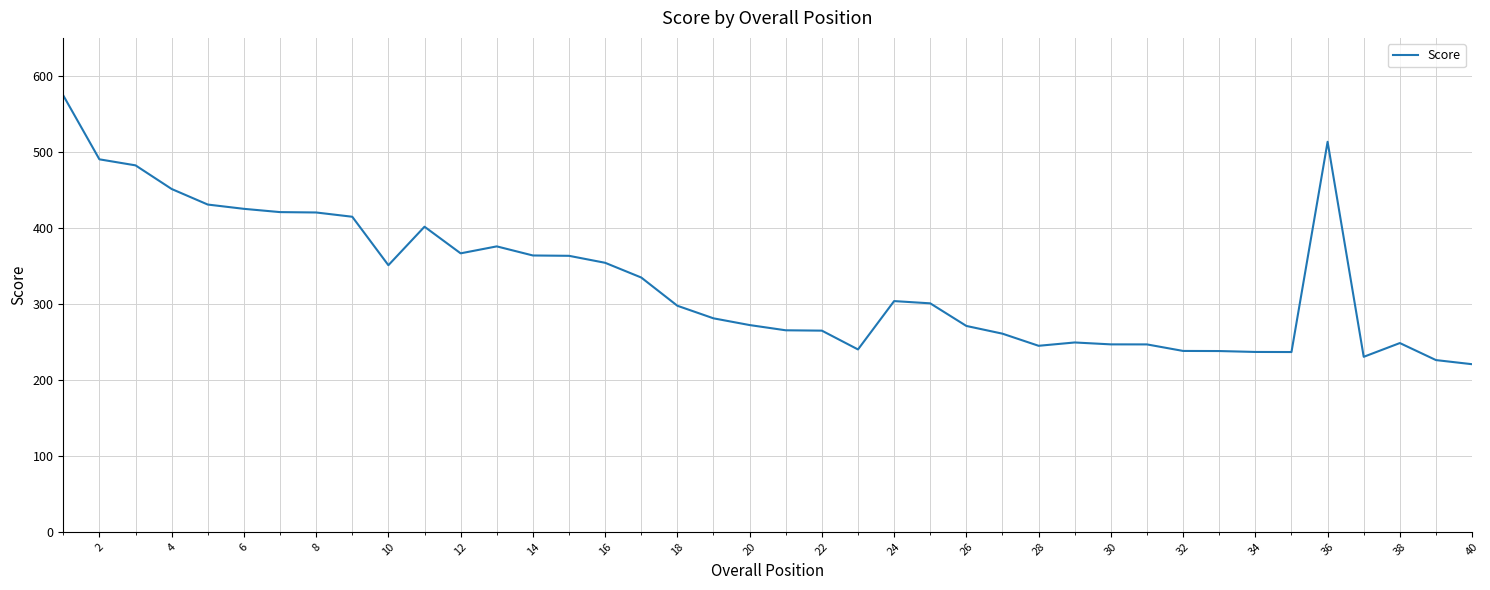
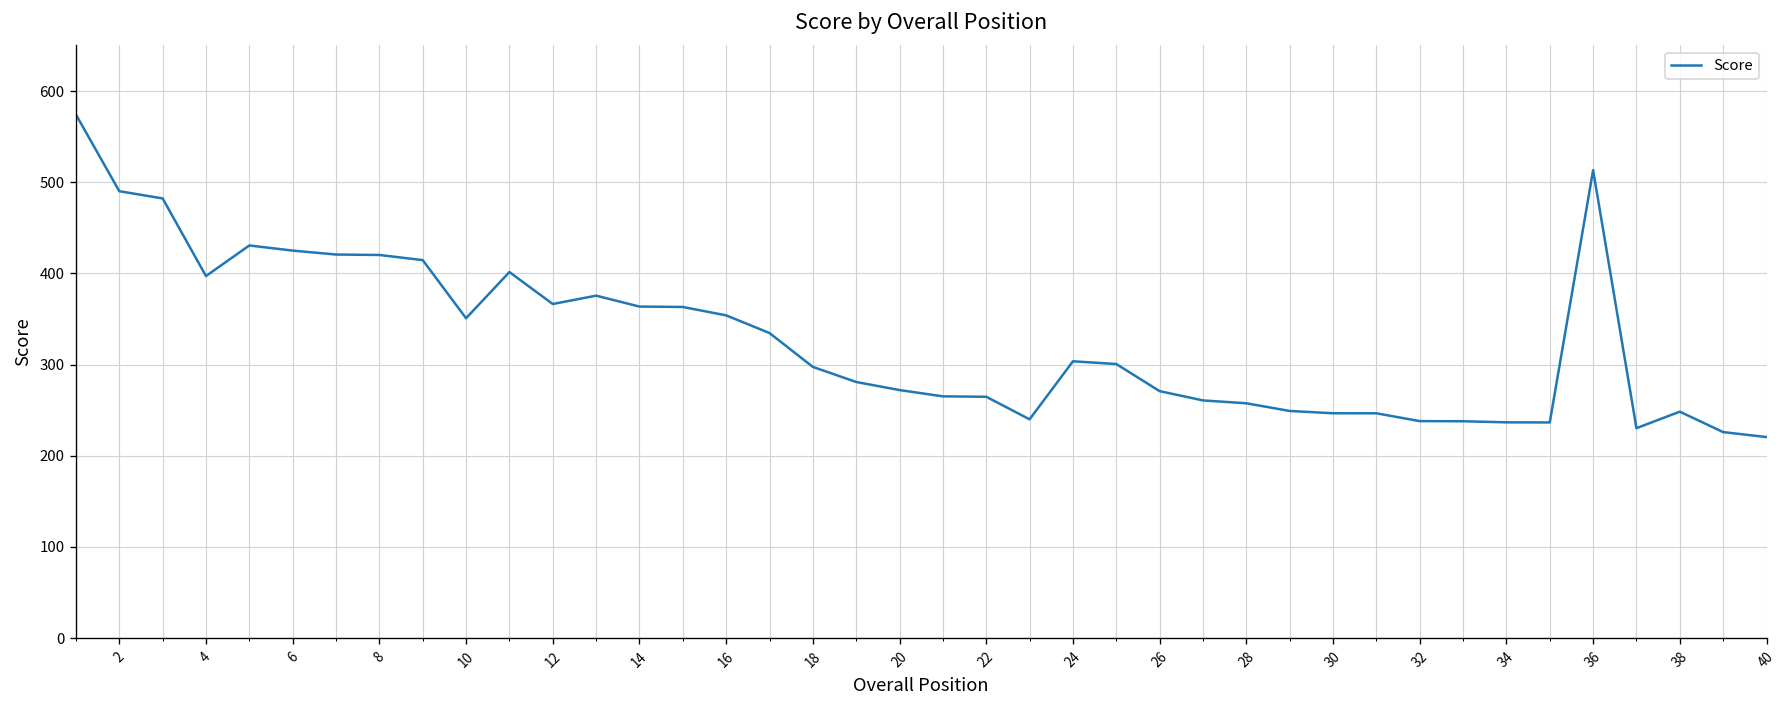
  {
    "2": 490,
-   "4": 450,
+   "4": 400,
    "6": 430,
    "8": 420,
    "10": 350,
    "12": 370,
    "14": 360,
    "16": 350,
    "18": 300,
    "20": 270,
    "22": 260,
    "24": 300,
    "26": 270,
-   "28": 240,
+   "28": 260,
    "30": 250,
    "32": 240,
    "34": 240,
    "36": 510,
    "38": 250,
    "40": 220
  }
